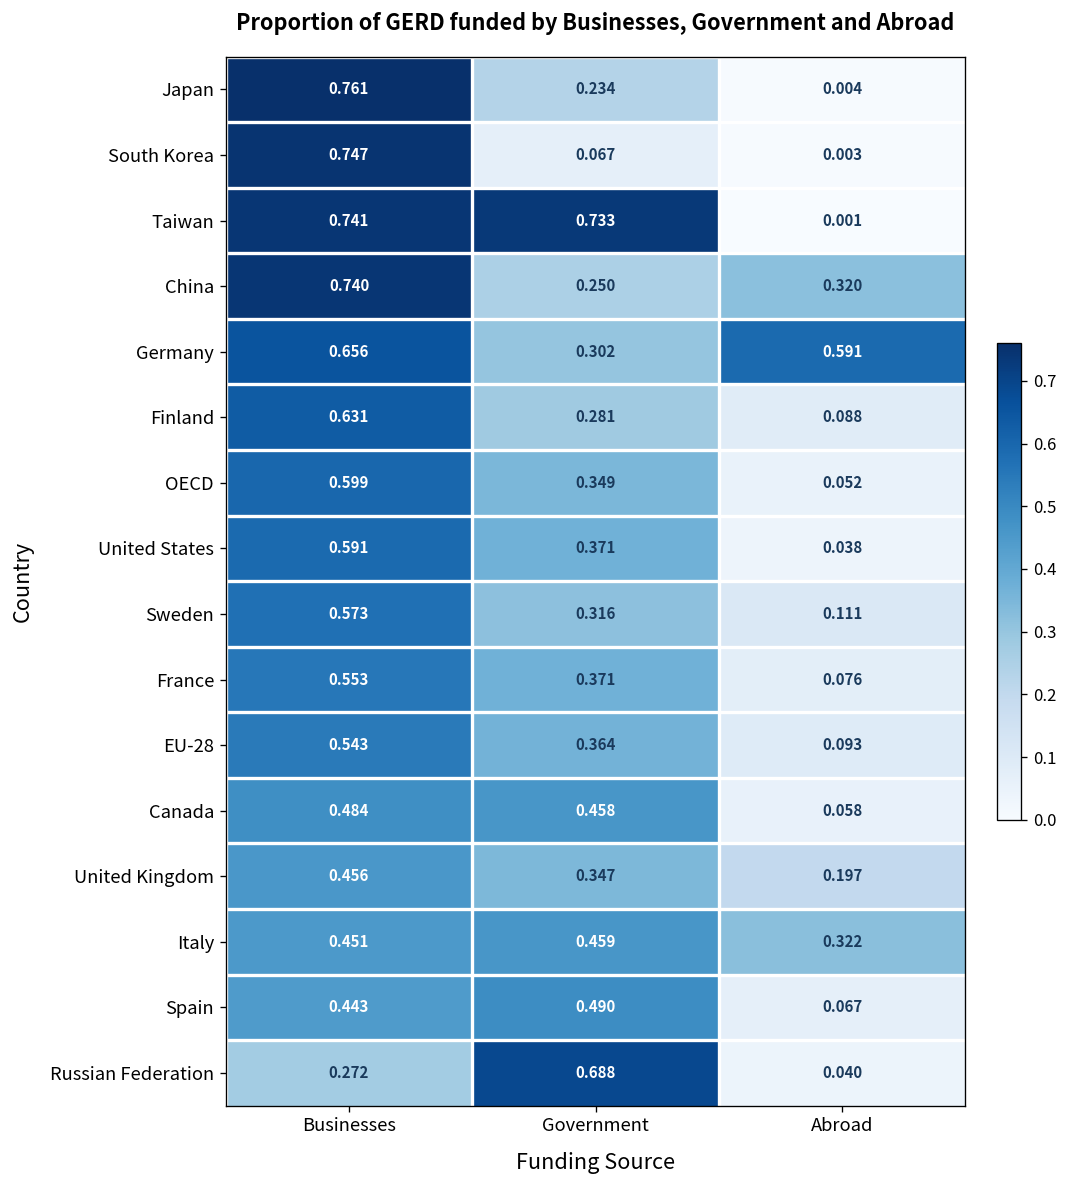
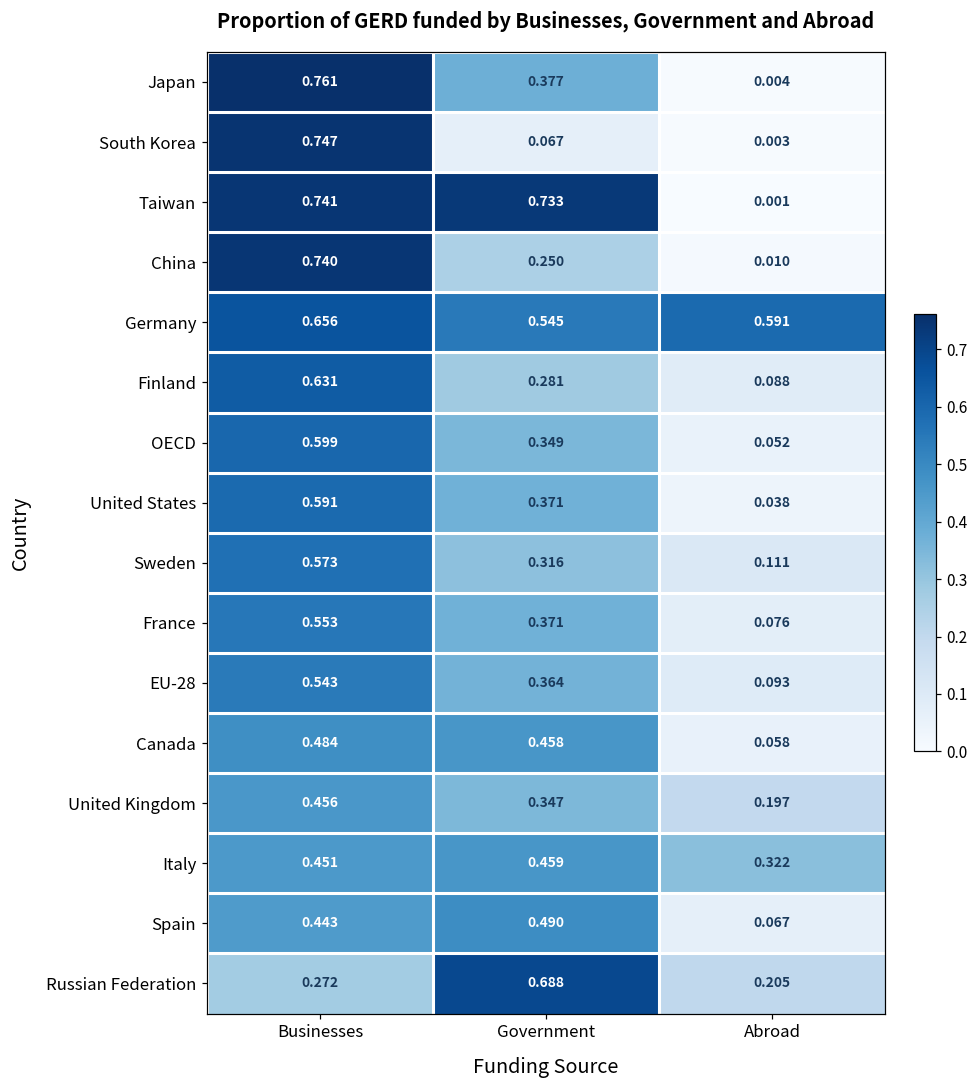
  {
    "Japan": {
      "Businesses": 0.761,
-     "Government": 0.234,
+     "Government": 0.377,
      "Abroad": 0.004
    },
    "South Korea": {
      "Businesses": 0.747,
      "Government": 0.067,
      "Abroad": 0.003
    },
    "Taiwan": {
      "Businesses": 0.741,
      "Government": 0.733,
      "Abroad": 0.001
    },
    "China": {
      "Businesses": 0.740,
      "Government": 0.250,
-     "Abroad": 0.320
+     "Abroad": 0.010
    },
    "Germany": {
      "Businesses": 0.656,
-     "Government": 0.302,
+     "Government": 0.545,
      "Abroad": 0.591
    },
    "Finland": {
      "Businesses": 0.631,
      "Government": 0.281,
      "Abroad": 0.088
    },
    "OECD": {
      "Businesses": 0.599,
      "Government": 0.349,
      "Abroad": 0.052
    },
    "United States": {
      "Businesses": 0.591,
      "Government": 0.371,
      "Abroad": 0.038
    },
    "Sweden": {
      "Businesses": 0.573,
      "Government": 0.316,
      "Abroad": 0.111
    },
    "France": {
      "Businesses": 0.553,
      "Government": 0.371,
      "Abroad": 0.076
    },
    "EU-28": {
      "Businesses": 0.543,
      "Government": 0.364,
      "Abroad": 0.093
    },
    "Canada": {
      "Businesses": 0.484,
      "Government": 0.458,
      "Abroad": 0.058
    },
    "United Kingdom": {
      "Businesses": 0.456,
      "Government": 0.347,
      "Abroad": 0.197
    },
    "Italy": {
      "Businesses": 0.451,
      "Government": 0.459,
      "Abroad": 0.322
    },
    "Spain": {
      "Businesses": 0.443,
      "Government": 0.490,
      "Abroad": 0.067
    },
    "Russian Federation": {
      "Businesses": 0.272,
      "Government": 0.688,
-     "Abroad": 0.040
+     "Abroad": 0.205
    }
  }
